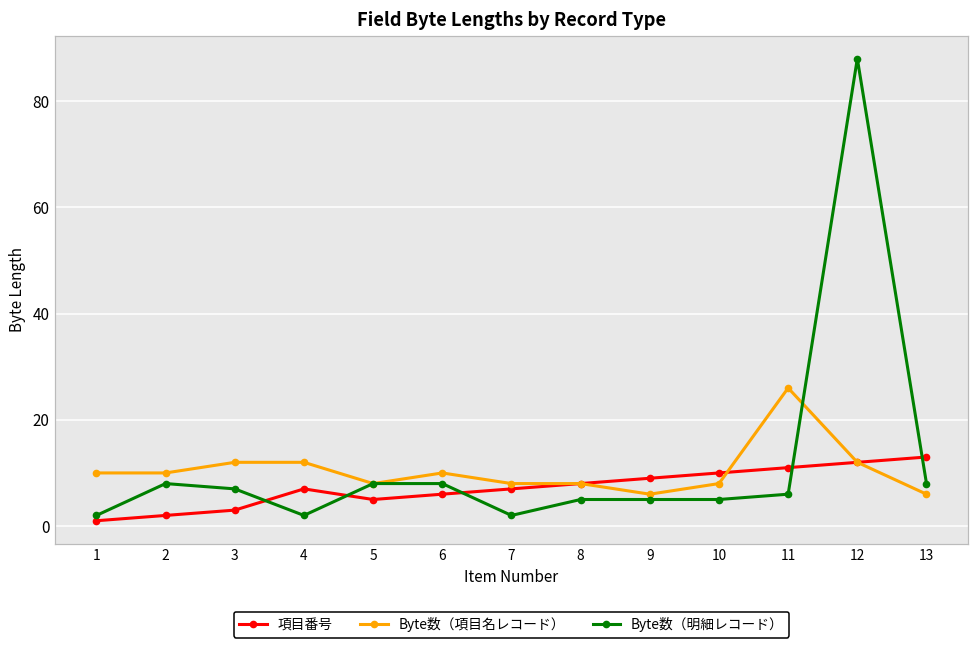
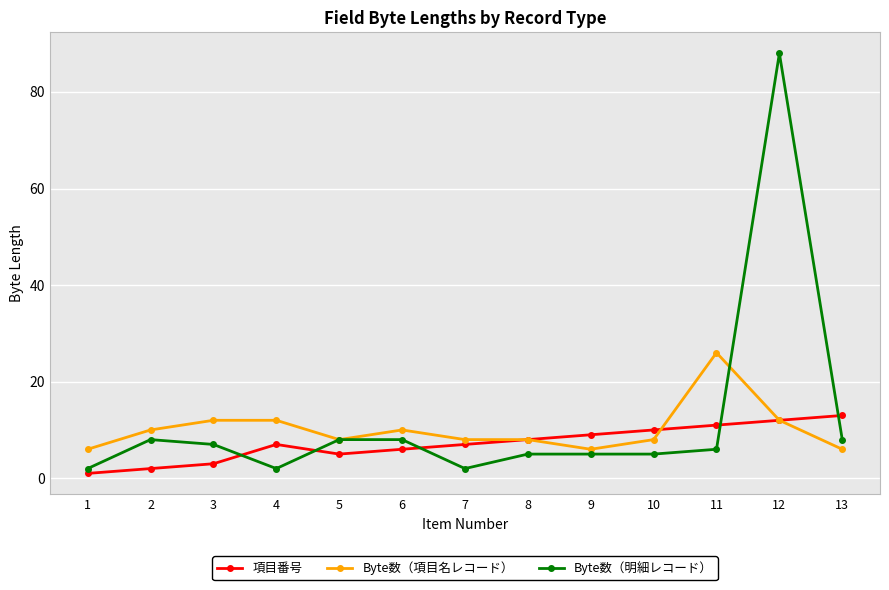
  {
    "項目番号": {
      "1": 1,
      "2": 2,
      "3": 3,
      "4": 7,
      "5": 5,
      "6": 6,
      "7": 7,
      "9": 9,
      "10": 10,
      "11": 11,
      "13": 13
    },
    "Byte数（項目名レコード）": {
-     "1": 10,
+     "1": 6,
      "2": 10,
      "3": 12,
      "4": 12,
      "6": 10,
      "7": 8,
      "9": 6,
      "10": 8,
      "11": 26,
      "13": 6
    },
    "Byte数（明細レコード）": {
      "1": 2,
      "2": 8,
      "3": 7,
      "4": 2,
      "6": 8,
      "7": 2,
      "8": 5,
      "9": 5,
      "10": 5,
      "11": 6,
      "12": 88,
      "13": 8
    }
  }
